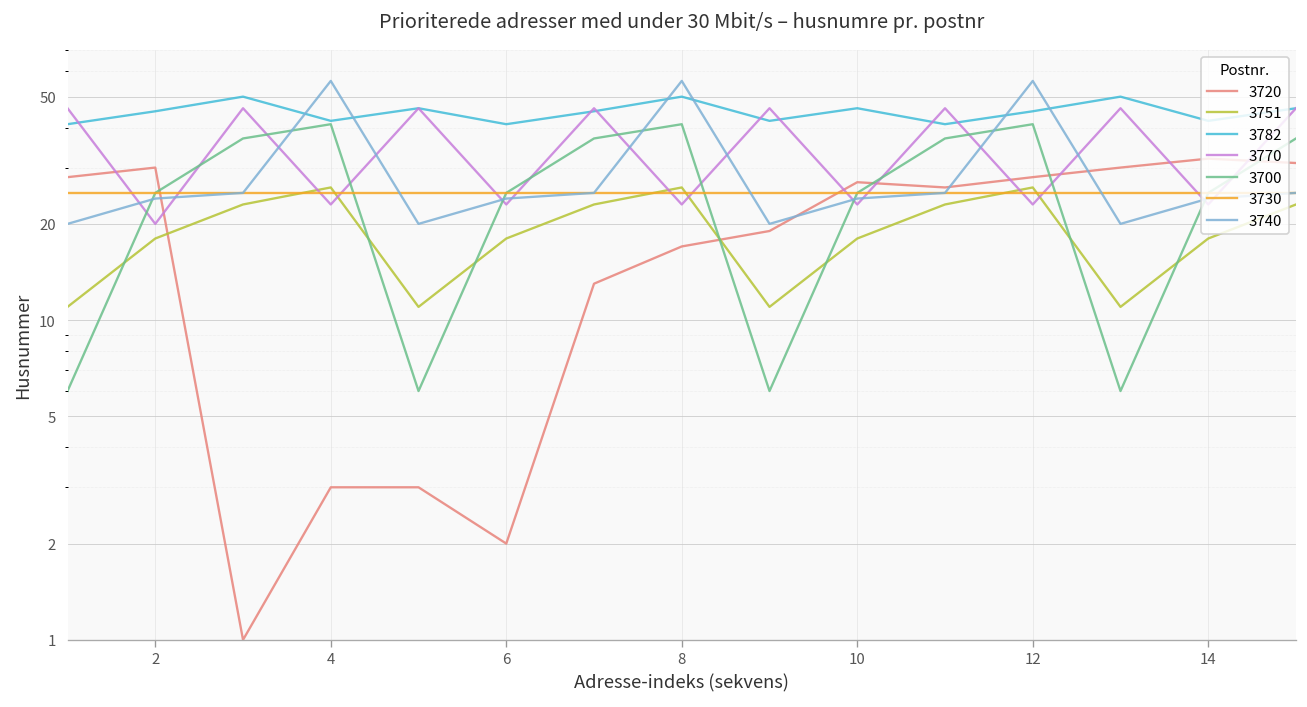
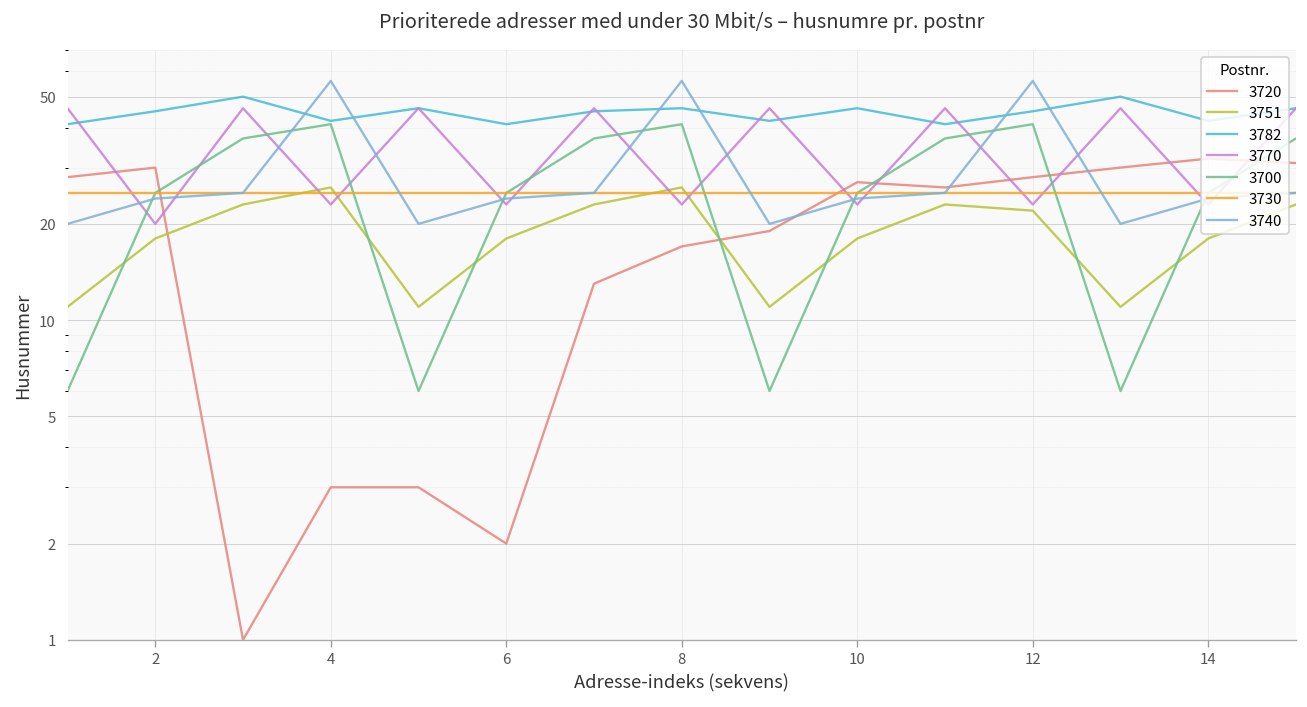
  {
    "3720": {
      "2": 30,
      "4": 3,
      "6": 2,
      "8": 17,
      "10": 27,
      "12": 28
    },
    "3751": {
      "2": 18,
      "4": 26,
      "6": 18,
      "8": 26,
      "10": 18,
-     "12": 26
+     "12": 22
    },
    "3782": {
      "2": 45,
      "4": 42,
      "6": 41,
-     "8": 50,
+     "8": 46,
      "10": 46,
      "12": 45
    },
    "3770": {
      "2": 20,
      "4": 23,
      "6": 23,
      "8": 23,
      "10": 23,
      "12": 23
    },
    "3700": {
      "4": 41,
      "8": 41,
      "12": 41
    },
    "3730": {
      "4": 25,
      "8": 25,
      "12": 25
    },
    "3740": {
      "2": 24,
      "4": 56,
      "6": 24,
      "8": 56,
      "10": 24,
      "12": 56
    }
  }
